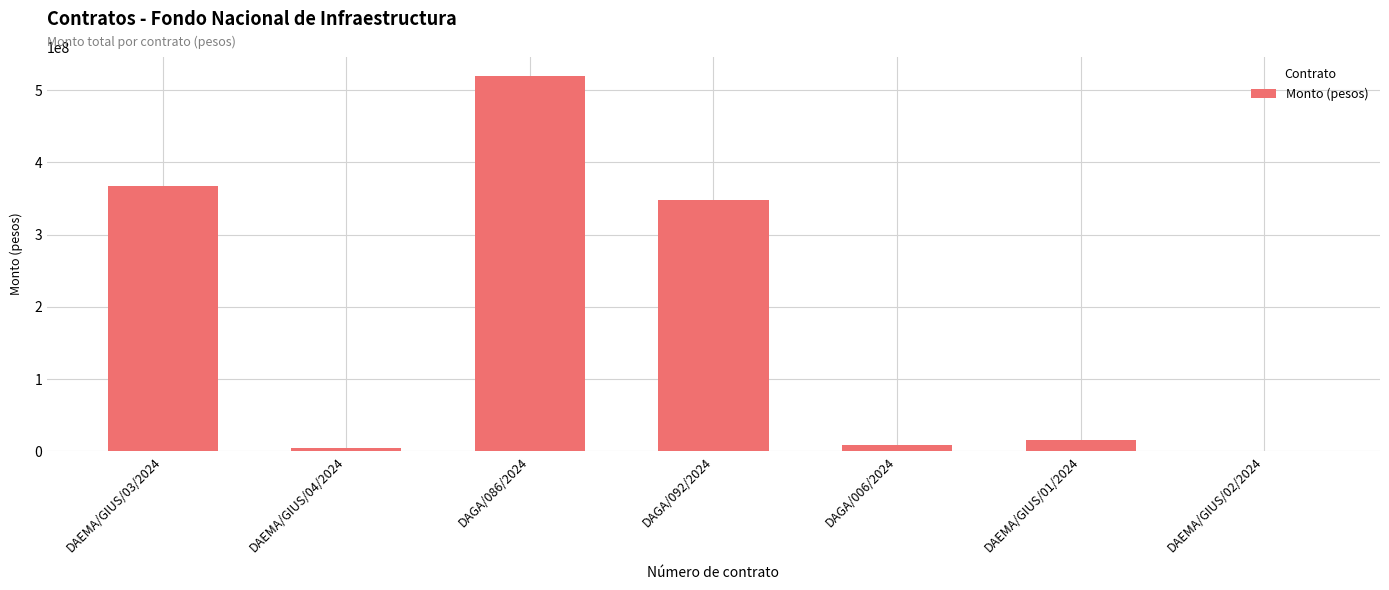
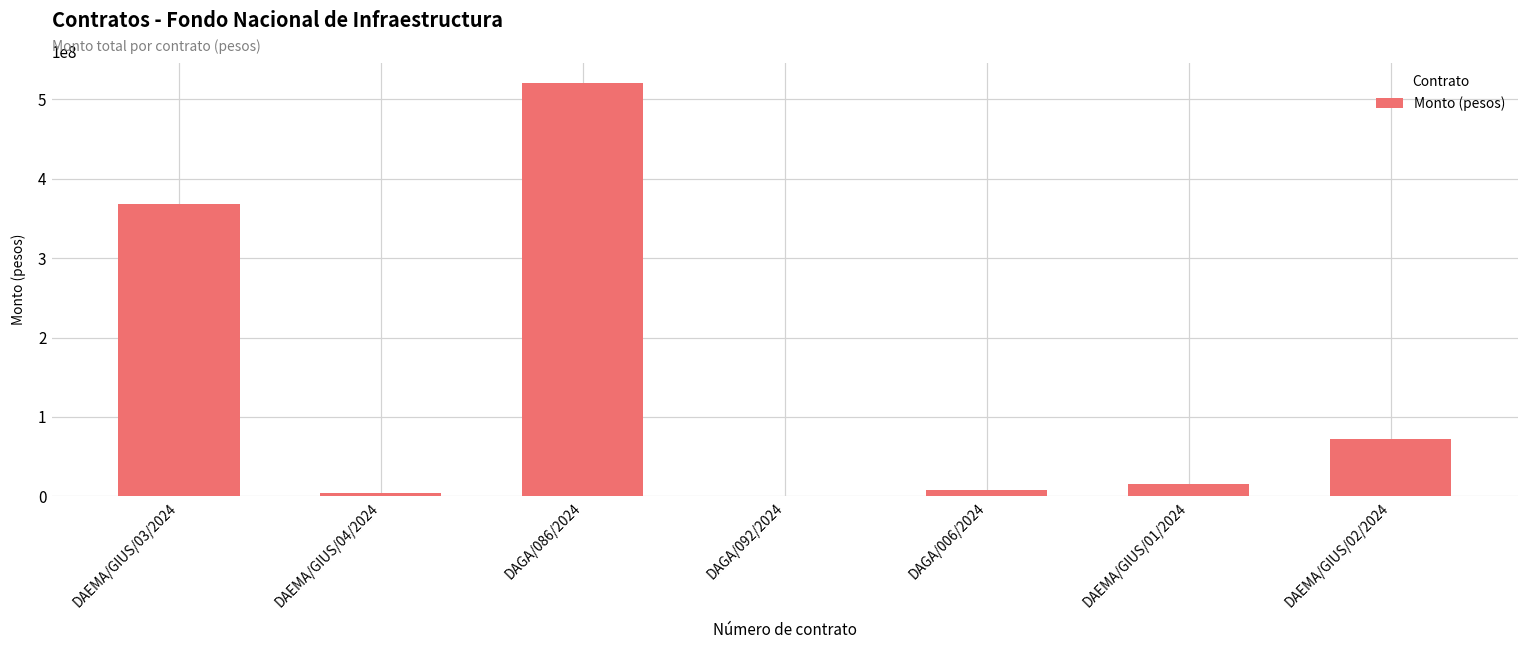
  {
    "DAEMA/GIUS/03/2024": 370000000,
    "DAEMA/GIUS/04/2024": 0,
    "DAGA/086/2024": 520000000,
-   "DAGA/092/2024": 350000000,
+   "DAGA/092/2024": 0,
    "DAGA/006/2024": 10000000,
    "DAEMA/GIUS/01/2024": 20000000,
-   "DAEMA/GIUS/02/2024": 0
+   "DAEMA/GIUS/02/2024": 70000000
  }
